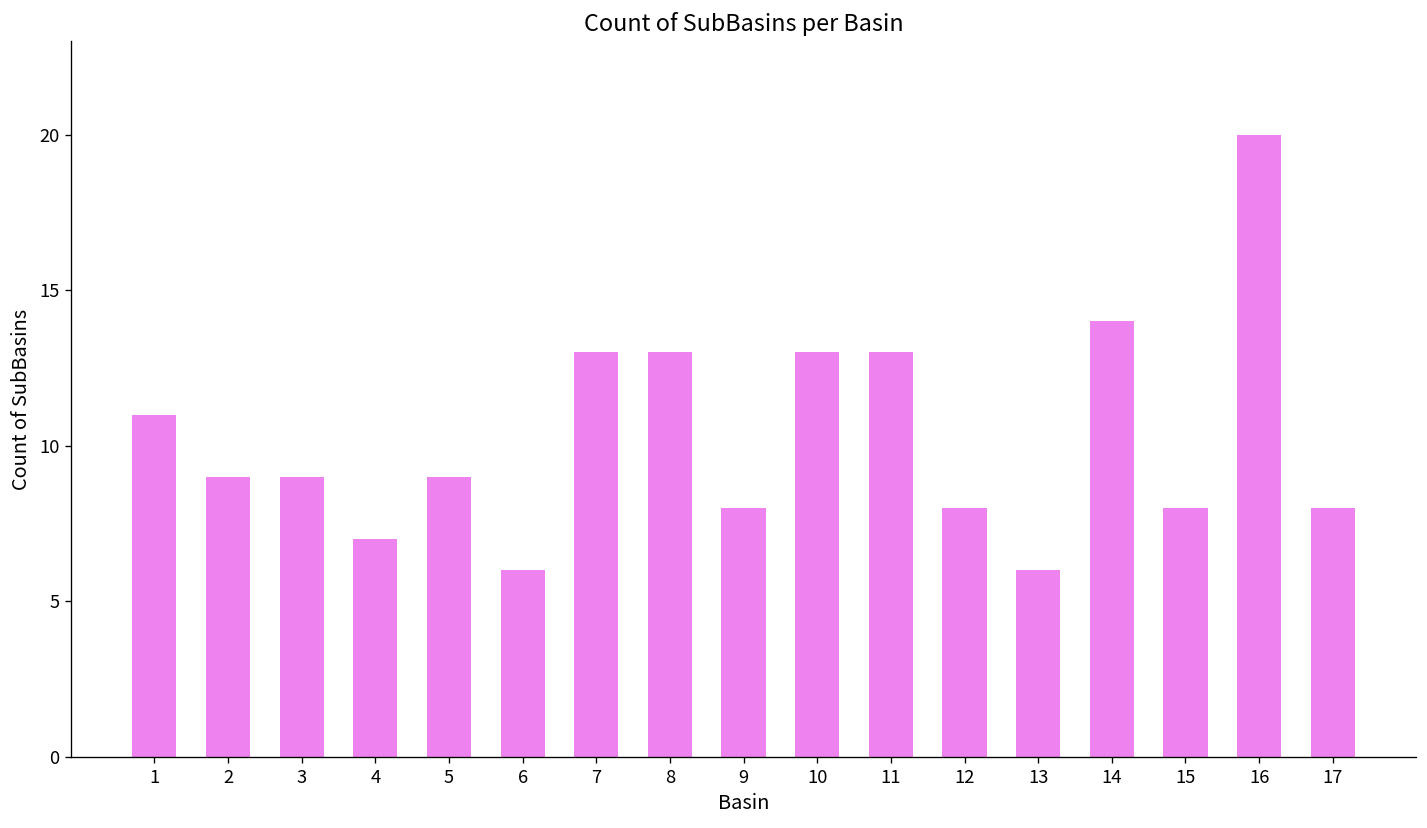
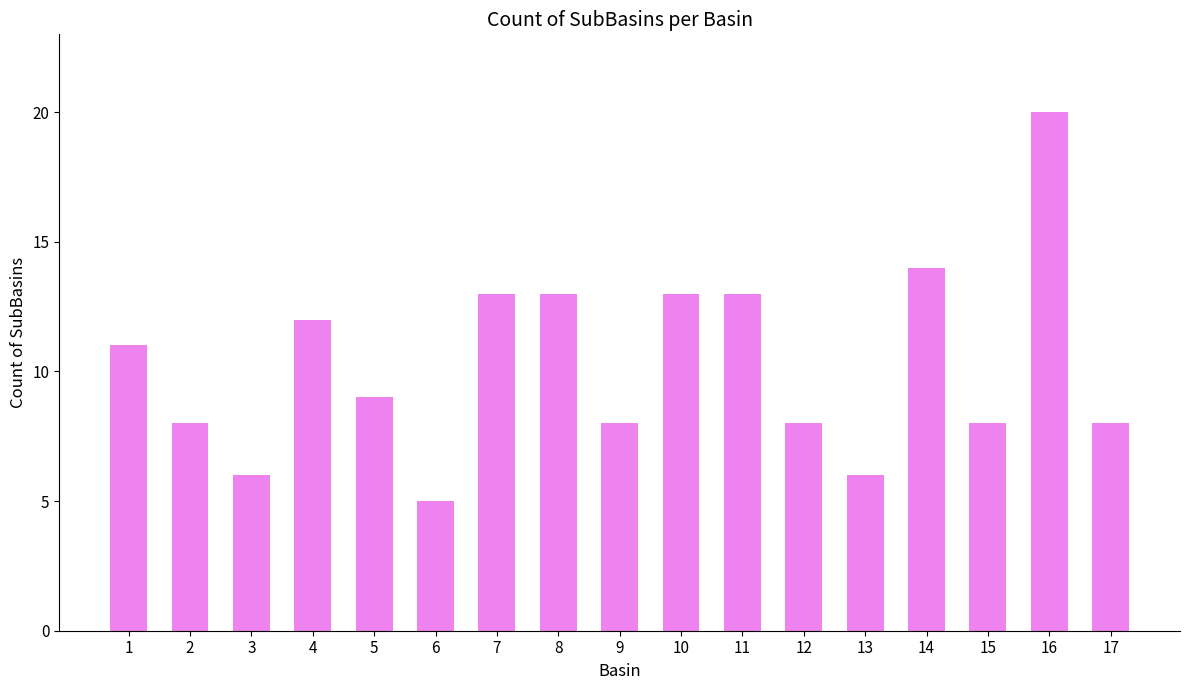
  {
    "1": 11,
-   "2": 9,
-   "3": 9,
-   "4": 7,
+   "2": 8,
+   "3": 6,
+   "4": 12,
    "5": 9,
-   "6": 6,
+   "6": 5,
    "7": 13,
    "8": 13,
    "9": 8,
    "10": 13,
    "11": 13,
    "12": 8,
    "13": 6,
    "14": 14,
    "15": 8,
    "16": 20,
    "17": 8
  }
